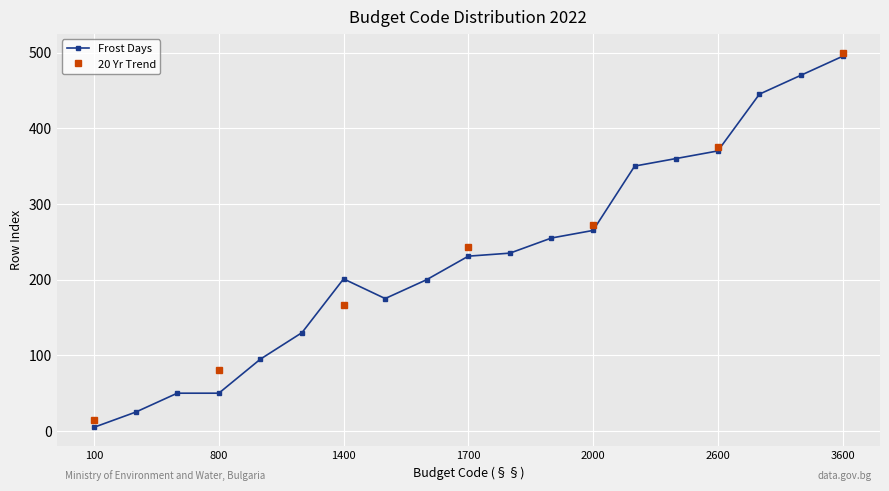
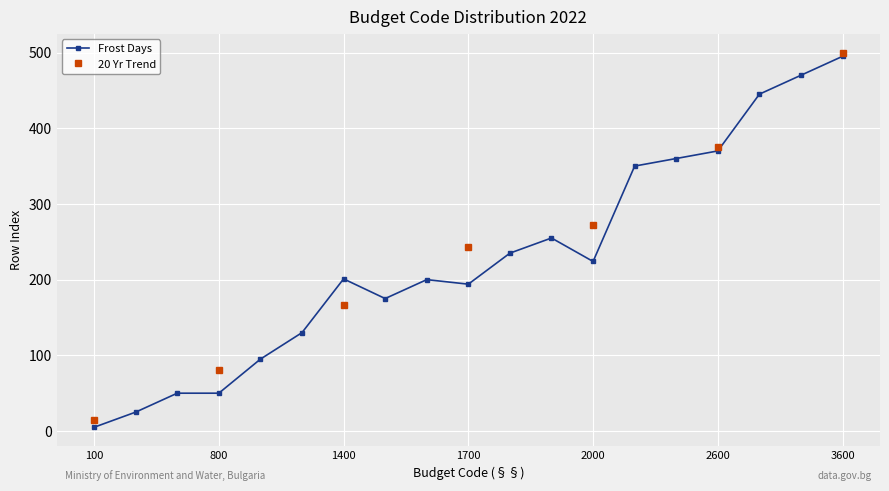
  {
    "Frost Days": {
      "100": 10,
      "800": 50,
      "1400": 200,
-     "1700": 230,
-     "2000": 270,
+     "1700": 190,
+     "2000": 220,
      "2600": 370,
      "3600": 500
    },
    "20 Yr Trend": {
      "100": 20,
      "800": 80,
      "1400": 170,
      "1700": 240,
      "2000": 270,
      "2600": 380,
      "3600": 500
    }
  }
